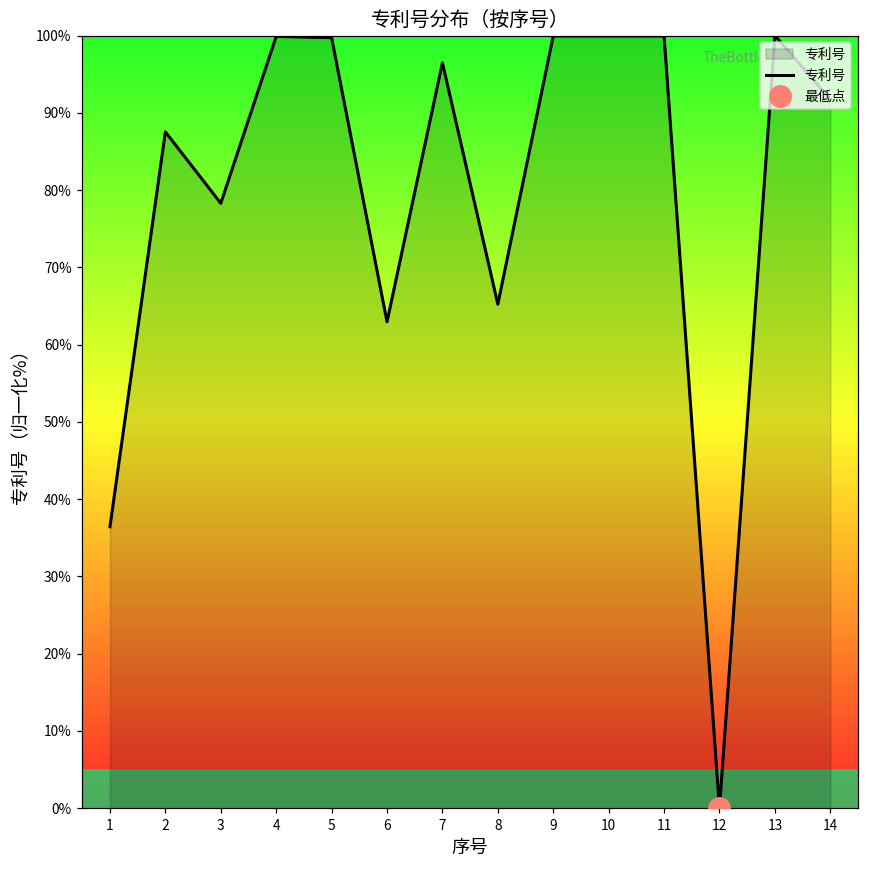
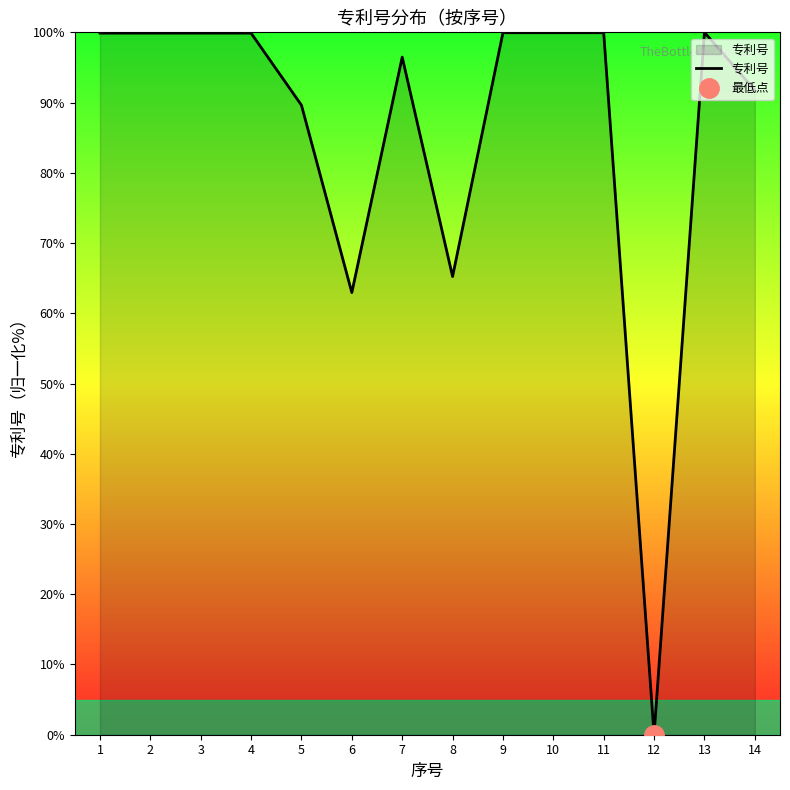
  {
    "专利号": {
-     "1": "36%",
-     "2": "88%",
-     "3": "78%",
+     "1": "100%",
+     "2": "100%",
+     "3": "100%",
      "4": "100%",
-     "5": "100%",
+     "5": "90%",
      "6": "63%",
      "7": "96%",
      "8": "65%",
      "9": "100%",
      "10": "100%",
      "11": "100%",
      "13": "100%"
    }
  }
